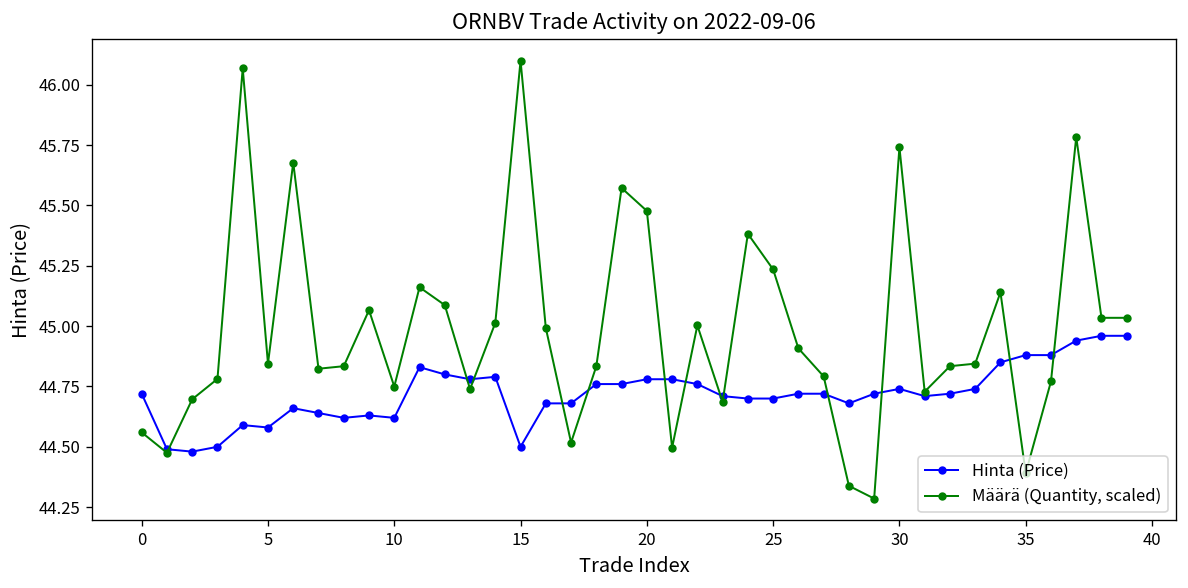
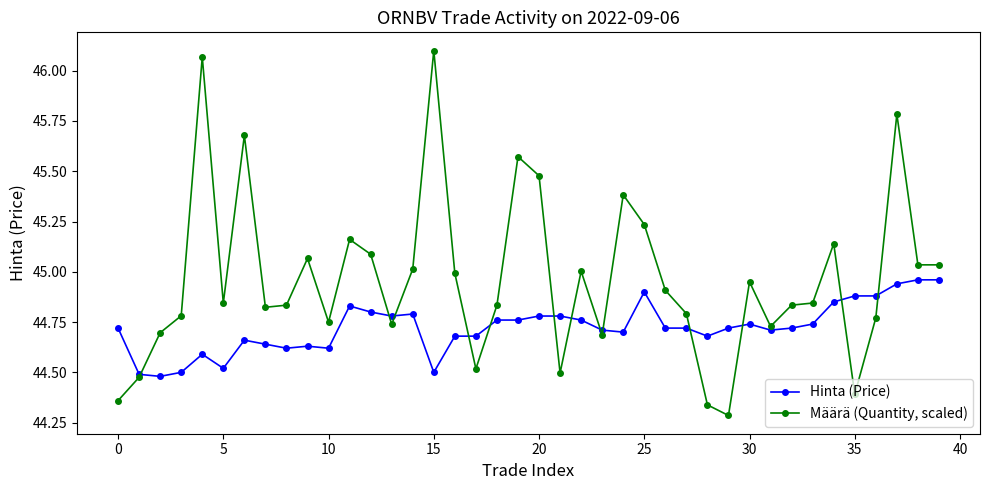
  {
    "Hinta (Price)": {
      "0": 44.72,
-     "5": 44.58,
+     "5": 44.52,
      "10": 44.62,
      "15": 44.50,
      "20": 44.78,
-     "25": 44.7,
+     "25": 44.9,
      "30": 44.74,
      "35": 44.88
    },
    "Määrä (Quantity, scaled)": {
-     "0": 44.56,
+     "0": 44.36,
      "5": 44.84,
      "10": 44.75,
      "15": 46.10,
      "20": 45.48,
      "25": 45.23,
-     "30": 45.74
+     "30": 44.95
    }
  }
